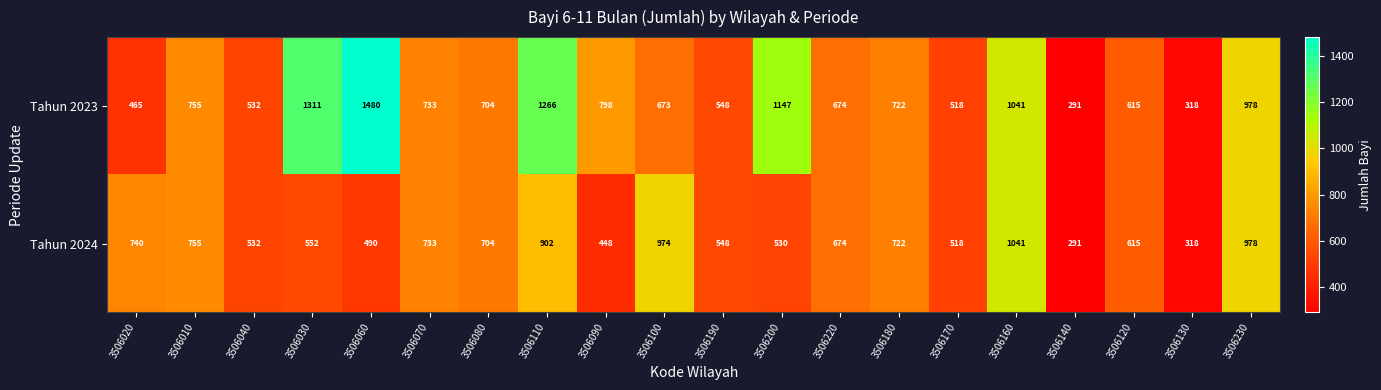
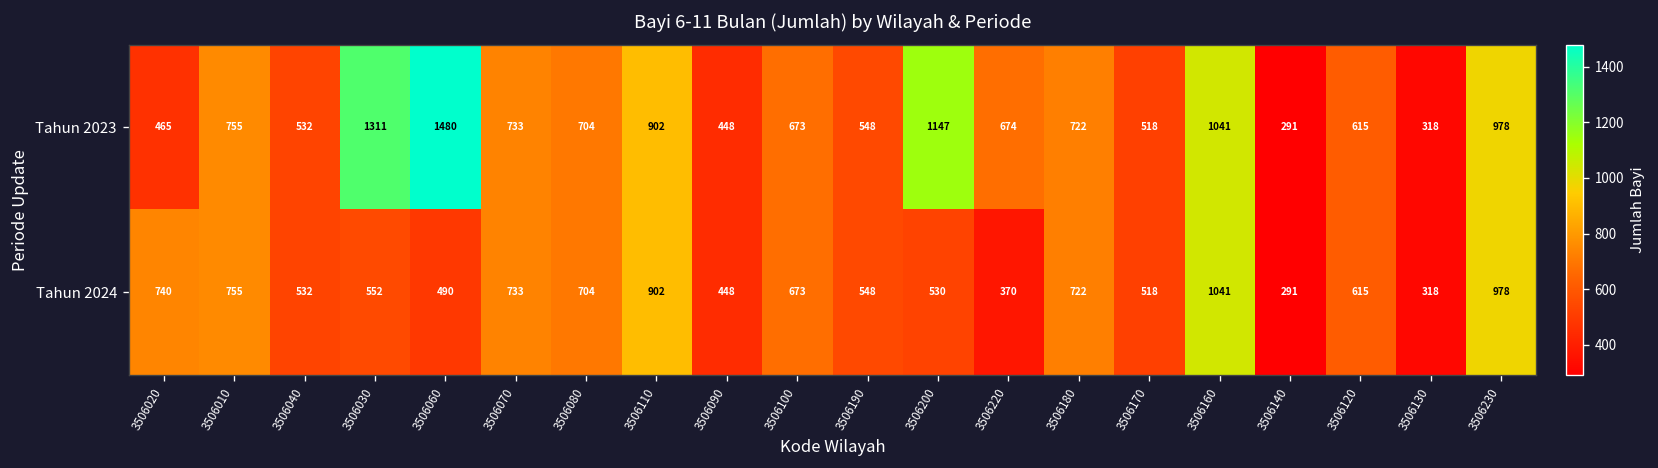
  {
    "Tahun 2023": {
      "3506020": 465,
      "3506010": 755,
      "3506040": 532,
      "3506030": 1311,
      "3506060": 1480,
      "3506070": 733,
      "3506080": 704,
-     "3506110": 1266,
-     "3506090": 798,
+     "3506110": 902,
+     "3506090": 448,
      "3506100": 673,
      "3506190": 548,
      "3506200": 1147,
      "3506220": 674,
      "3506180": 722,
      "3506170": 518,
      "3506160": 1041,
      "3506140": 291,
      "3506120": 615,
      "3506130": 318,
      "3506230": 978
    },
    "Tahun 2024": {
      "3506020": 740,
      "3506010": 755,
      "3506040": 532,
      "3506030": 552,
      "3506060": 490,
      "3506070": 733,
      "3506080": 704,
      "3506110": 902,
      "3506090": 448,
-     "3506100": 974,
+     "3506100": 673,
      "3506190": 548,
      "3506200": 530,
-     "3506220": 674,
+     "3506220": 370,
      "3506180": 722,
      "3506170": 518,
      "3506160": 1041,
      "3506140": 291,
      "3506120": 615,
      "3506130": 318,
      "3506230": 978
    }
  }
